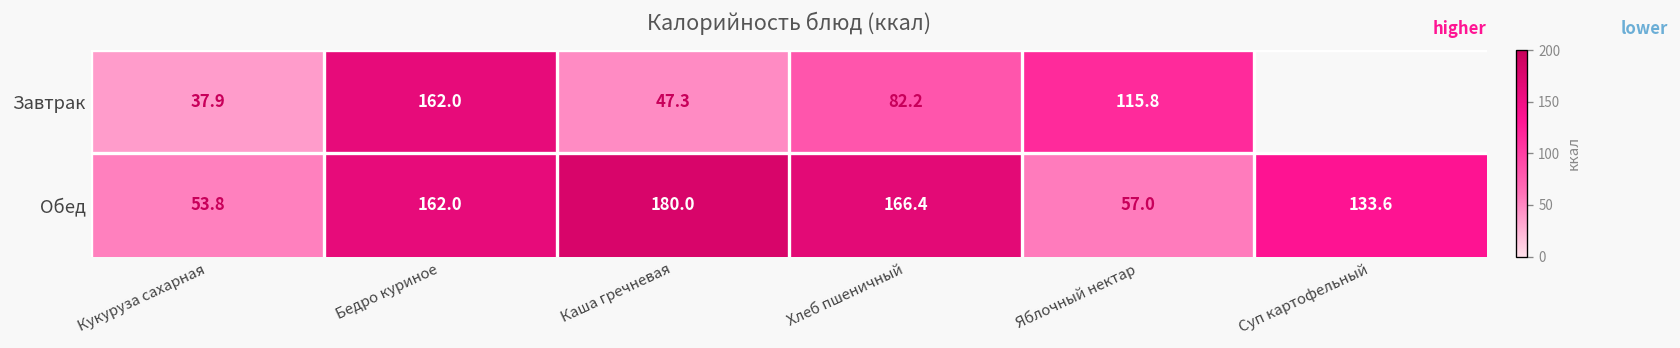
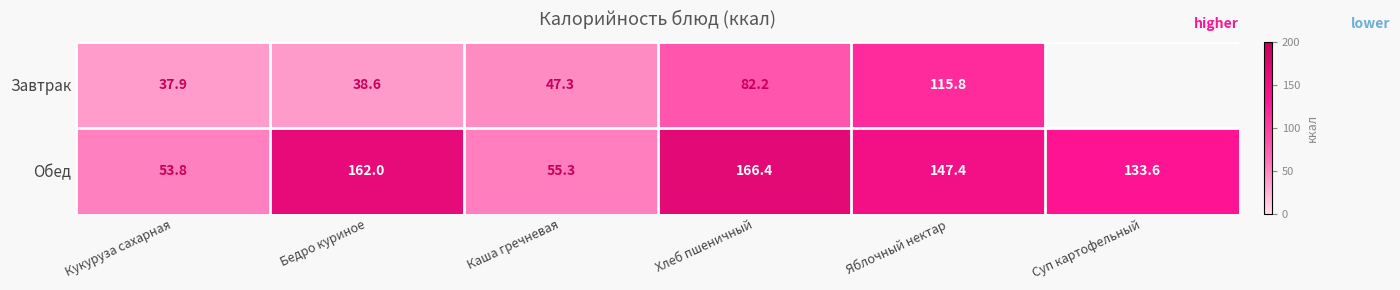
  {
    "Завтрак": {
      "Кукуруза сахарная": 37.9,
-     "Бедро куриное": 162.0,
+     "Бедро куриное": 38.6,
      "Каша гречневая": 47.3,
      "Хлеб пшеничный": 82.2,
      "Яблочный нектар": 115.8
    },
    "Обед": {
      "Кукуруза сахарная": 53.8,
      "Бедро куриное": 162.0,
-     "Каша гречневая": 180.0,
+     "Каша гречневая": 55.3,
      "Хлеб пшеничный": 166.4,
-     "Яблочный нектар": 57.0,
+     "Яблочный нектар": 147.4,
      "Суп картофельный": 133.6
    }
  }
